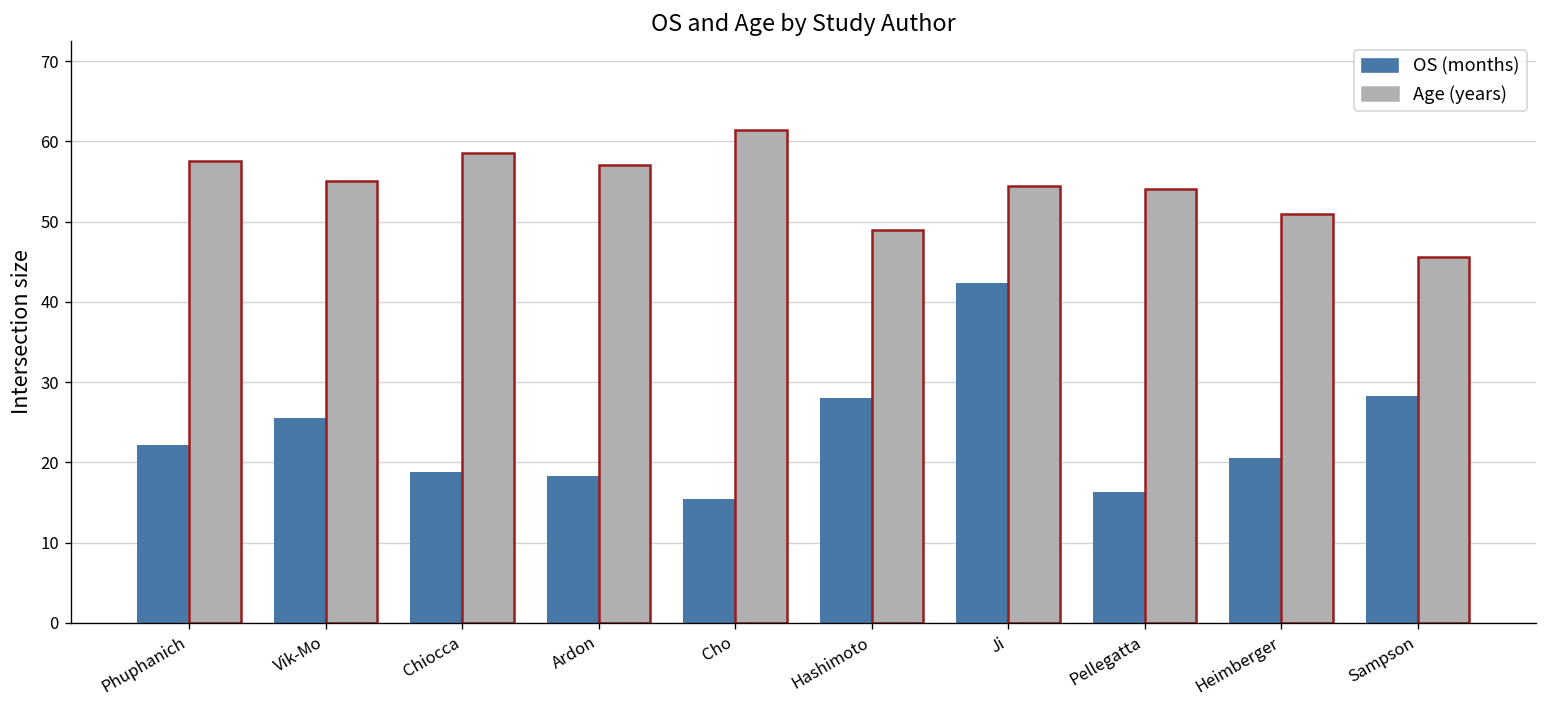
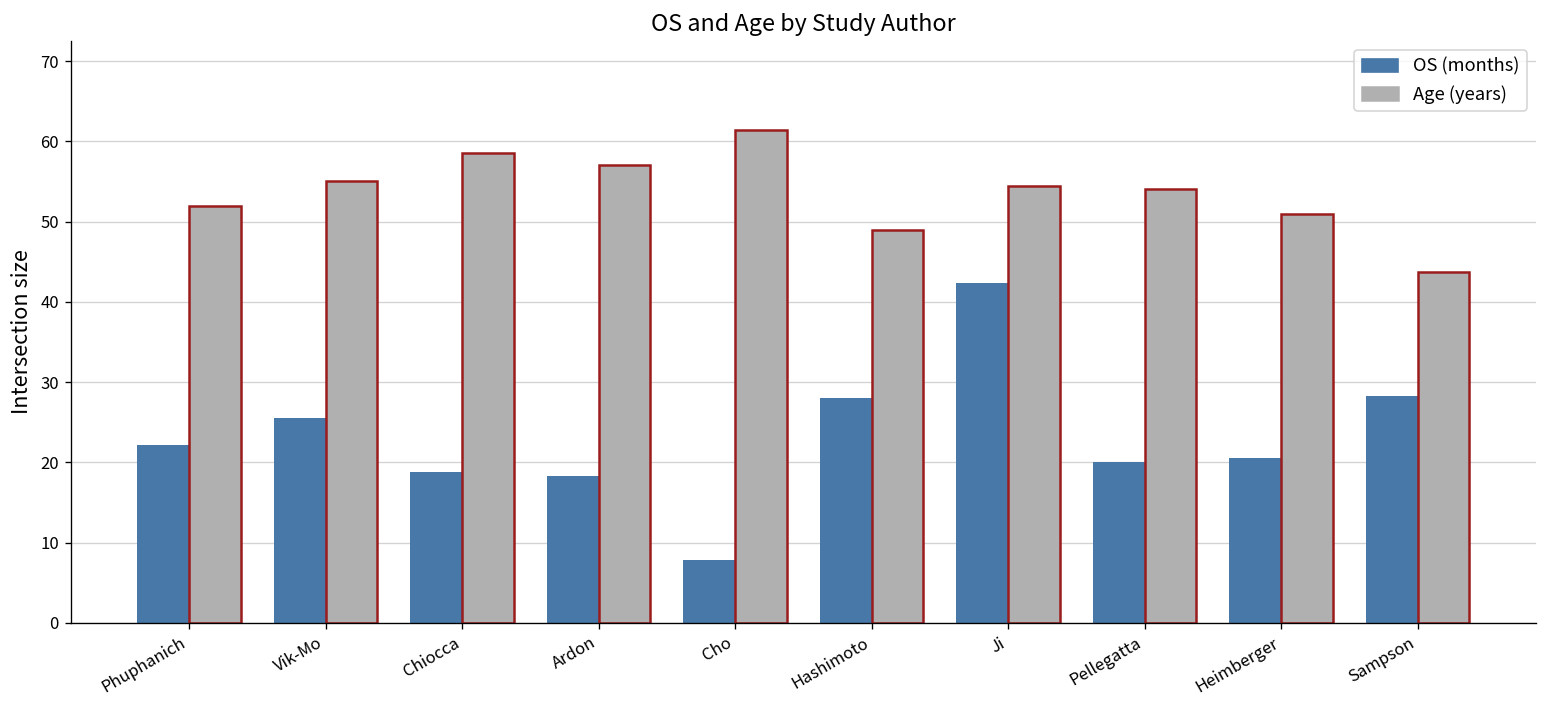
  {
    "OS (months)": {
      "Phuphanich": 22,
      "Vik-Mo": 26,
      "Chiocca": 19,
      "Ardon": 18,
-     "Cho": 15,
+     "Cho": 8,
      "Hashimoto": 28,
      "Ji": 42,
-     "Pellegatta": 16,
+     "Pellegatta": 20,
      "Heimberger": 21,
      "Sampson": 28
    },
    "Age (years)": {
-     "Phuphanich": 58,
+     "Phuphanich": 52,
      "Vik-Mo": 55,
      "Chiocca": 59,
      "Ardon": 57,
      "Cho": 61,
      "Hashimoto": 49,
      "Ji": 54,
      "Pellegatta": 54,
      "Heimberger": 51,
-     "Sampson": 46
+     "Sampson": 44
    }
  }
